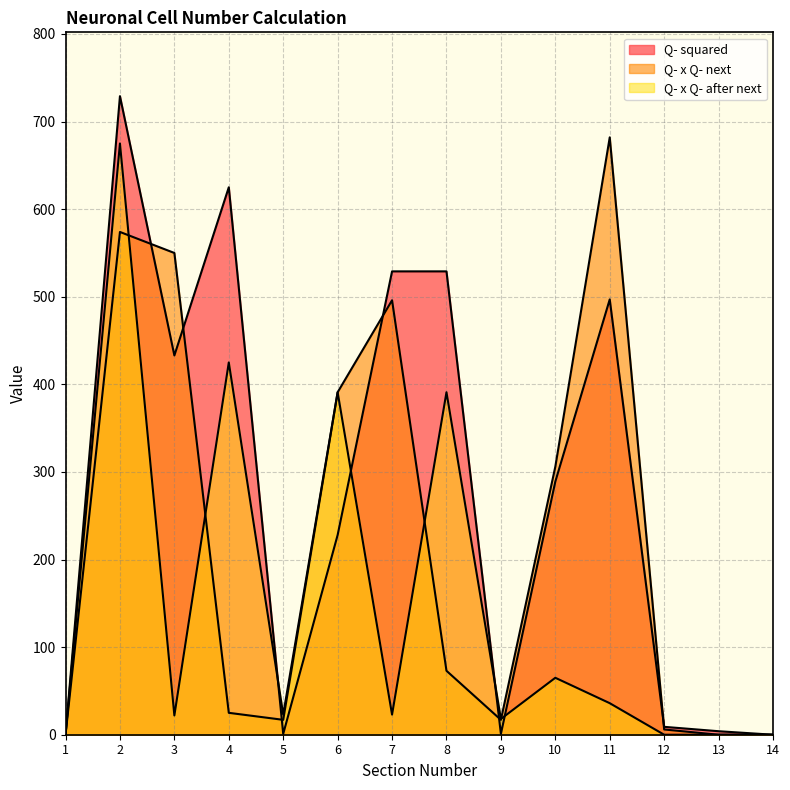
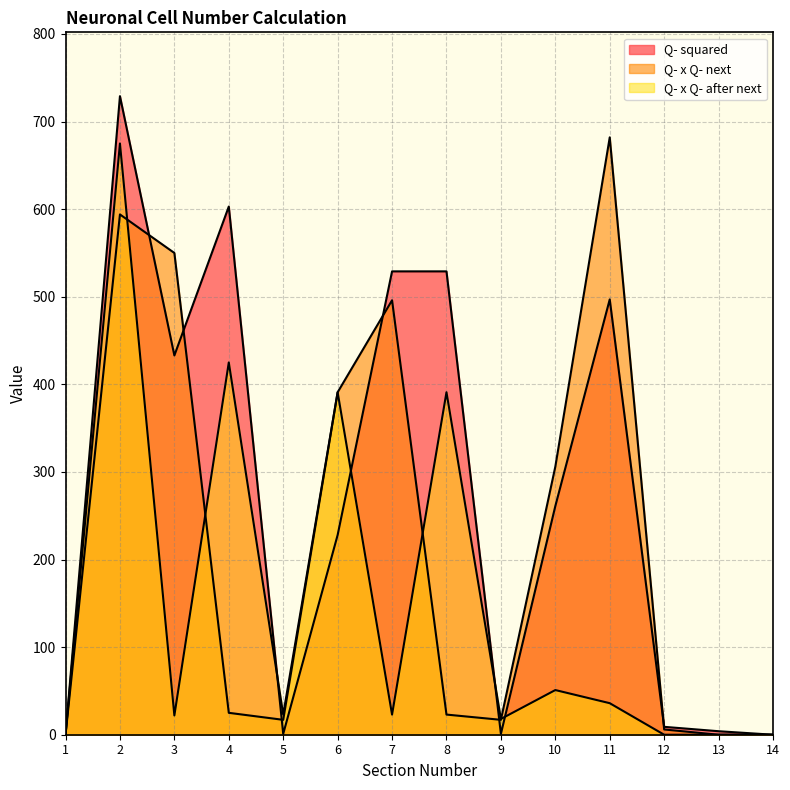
  {
    "Q- squared": {
      "2": 730,
      "3": 430,
-     "4": 630,
+     "4": 600,
      "5": 0,
      "6": 230,
      "7": 530,
      "8": 530,
      "9": 0,
-     "10": 290,
+     "10": 260,
      "11": 500,
      "12": 10,
      "13": 0
    },
    "Q- x Q- next": {
-     "2": 570,
+     "2": 590,
      "3": 550,
      "4": 30,
      "5": 20,
      "7": 500,
-     "8": 70,
+     "8": 20,
      "10": 310,
      "11": 680,
      "12": 10
    },
    "Q- x Q- after next": {
      "2": 680,
      "3": 20,
      "4": 430,
      "5": 20,
      "7": 20,
      "8": 390,
-     "10": 70,
+     "10": 50,
      "11": 40,
      "12": 0
    }
  }
